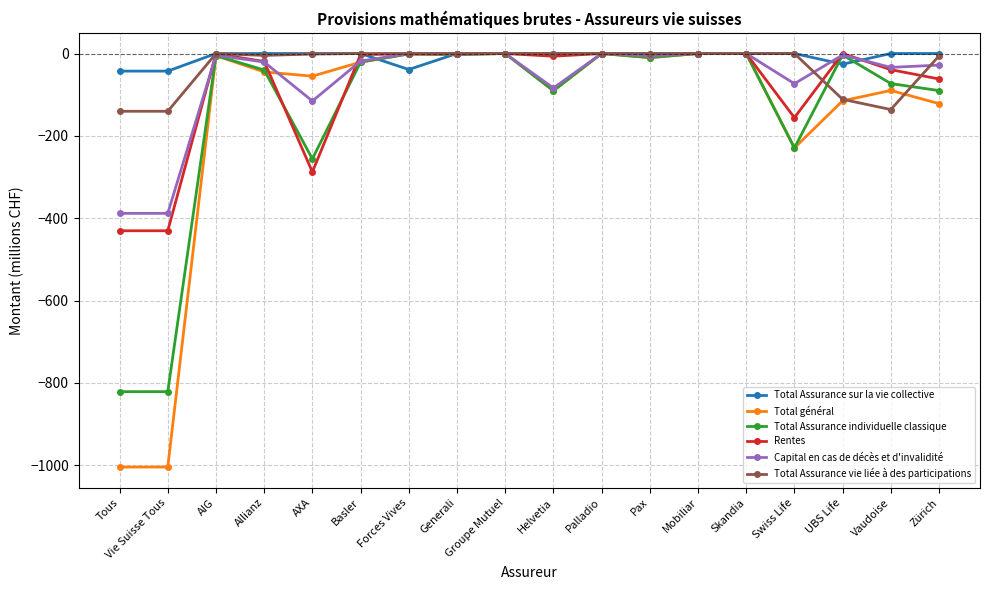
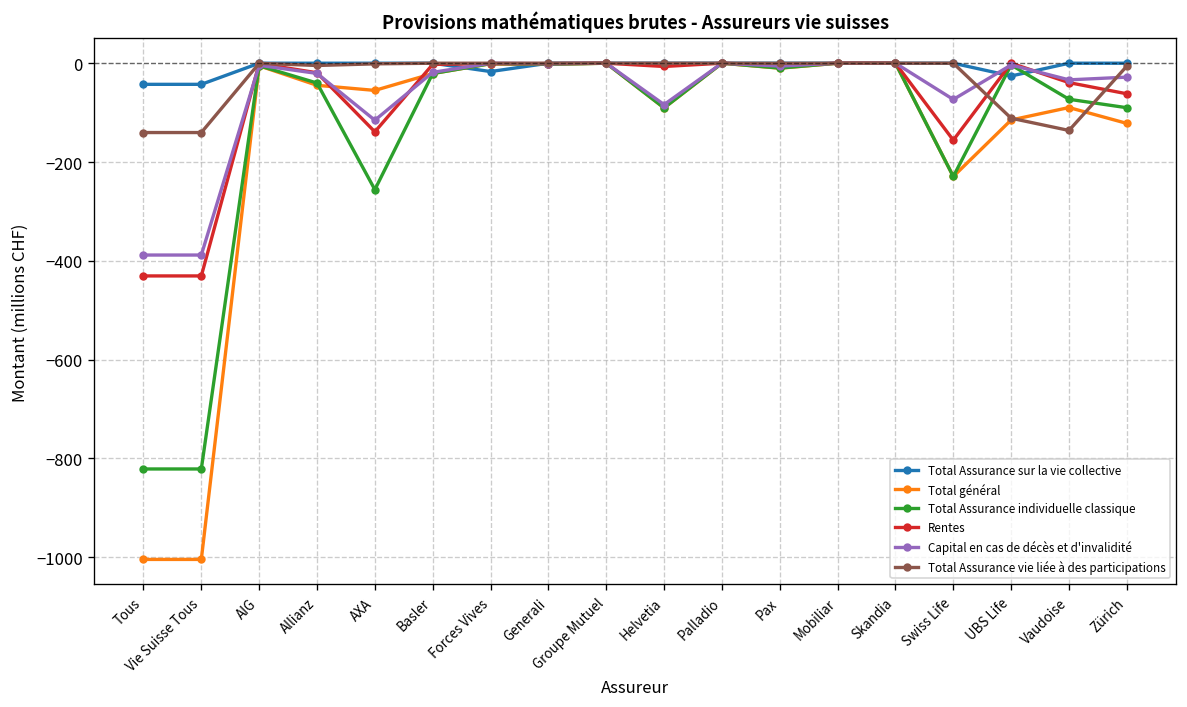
  {
    "Total Assurance sur la vie collective": {
      "Tous": -40,
      "Vie Suisse Tous": -40,
-     "Forces Vives": -40,
+     "Forces Vives": -20,
      "UBS Life": -30,
      "Vaudoise": 0
    },
    "Total général": {
      "Tous": -1000,
      "Vie Suisse Tous": -1000,
      "AXA": -60,
      "Vaudoise": -90,
      "Zürich": -120
    },
    "Total Assurance individuelle classique": {
      "Tous": -820,
      "Vie Suisse Tous": -820,
      "AXA": -260,
      "Vaudoise": -70,
      "Zürich": -90
    },
    "Rentes": {
      "Tous": -430,
      "Vie Suisse Tous": -430,
-     "AXA": -290,
+     "AXA": -140,
      "Helvetia": -10,
      "Swiss Life": -160,
      "Zürich": -60
    },
    "Capital en cas de décès et d'invalidité": {
      "Tous": -390,
      "Vie Suisse Tous": -390,
      "AXA": -120,
      "Helvetia": -80,
      "Swiss Life": -70,
      "Zürich": -30
    },
    "Total Assurance vie liée à des participations": {
      "Tous": -140,
      "Vie Suisse Tous": -140,
      "Vaudoise": -140
    }
  }
